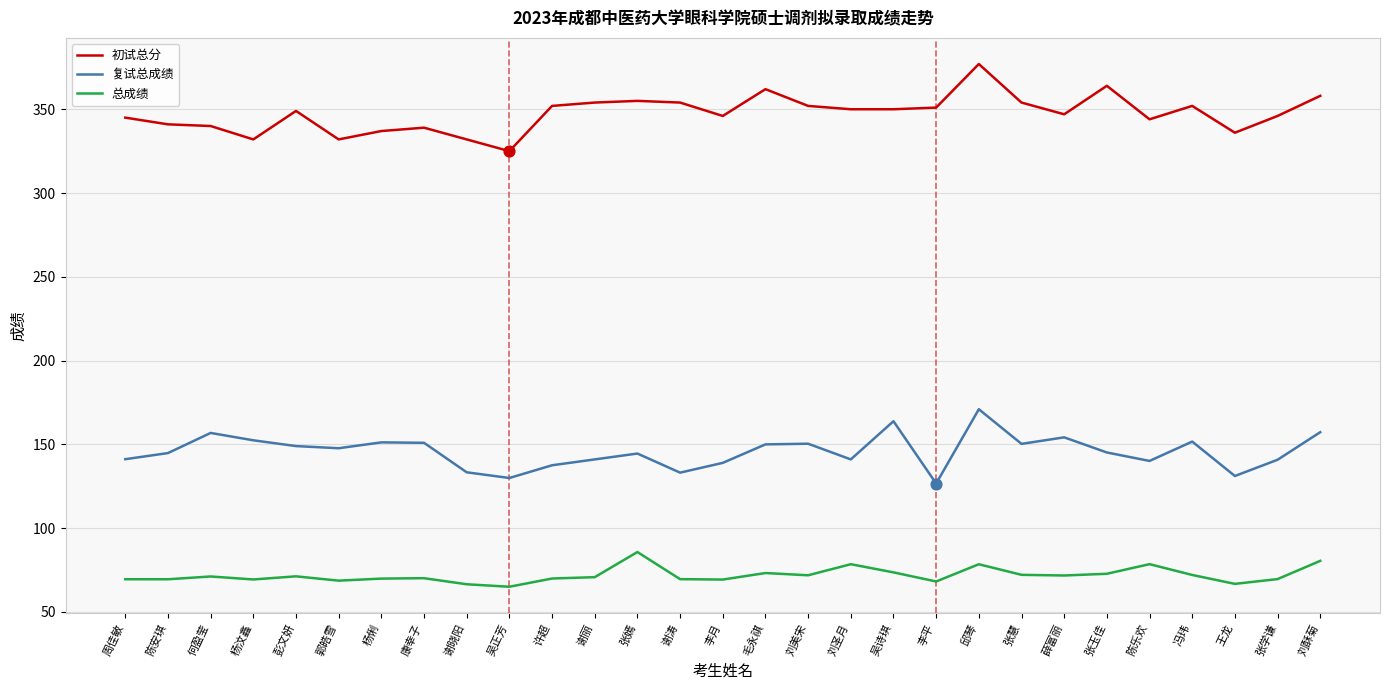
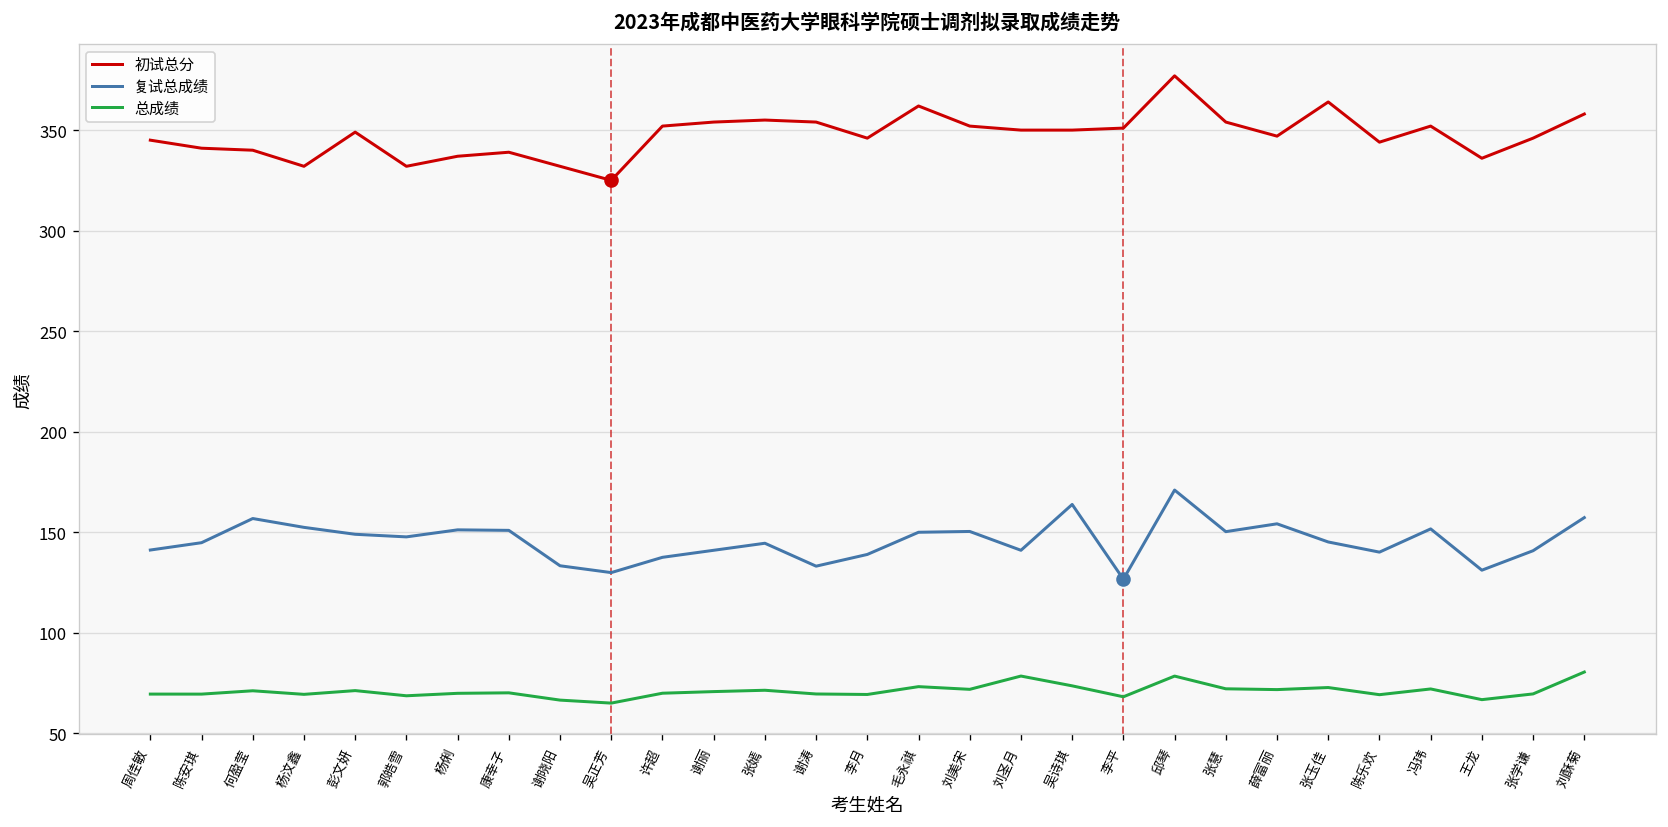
  {
    "总成绩": {
      "周佳敏": 69,
      "陈安琪": 69,
      "何盈莹": 71,
      "杨汶鑫": 69,
      "彭文妍": 71,
      "郭皓雪": 69,
      "杨俐": 70,
      "康幸子": 70,
      "谢晓阳": 66,
      "吴正芳": 65,
      "许超": 70,
      "谢丽": 71,
-     "张嫣": 86,
+     "张嫣": 71,
      "谢涛": 70,
      "李月": 69,
      "毛永祺": 73,
      "刘美宋": 72,
      "刘圣月": 78,
      "吴诗琪": 74,
      "李平": 68,
      "邱琴": 78,
      "张慧": 72,
      "薛富丽": 72,
      "张玉佳": 73,
-     "陈乐欢": 78,
+     "陈乐欢": 69,
      "冯玮": 72,
      "王龙": 67,
      "张学谦": 70,
      "刘酥菊": 80
    }
  }
